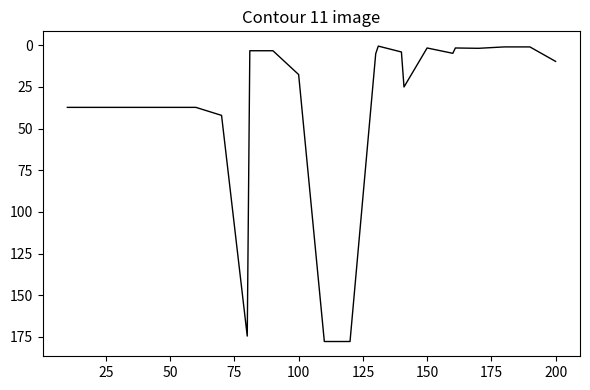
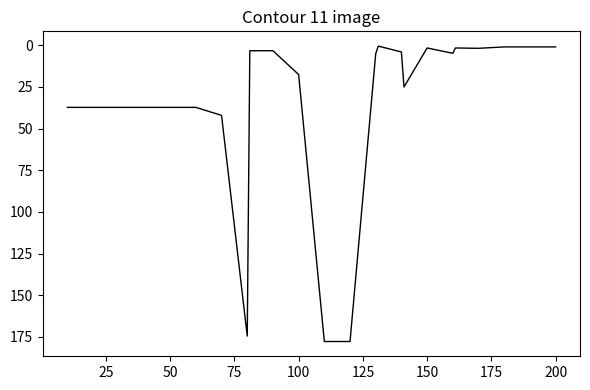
  {
    "50": 37,
    "100": 18,
    "150": 2,
-   "200": 10
+   "200": 1
  }
